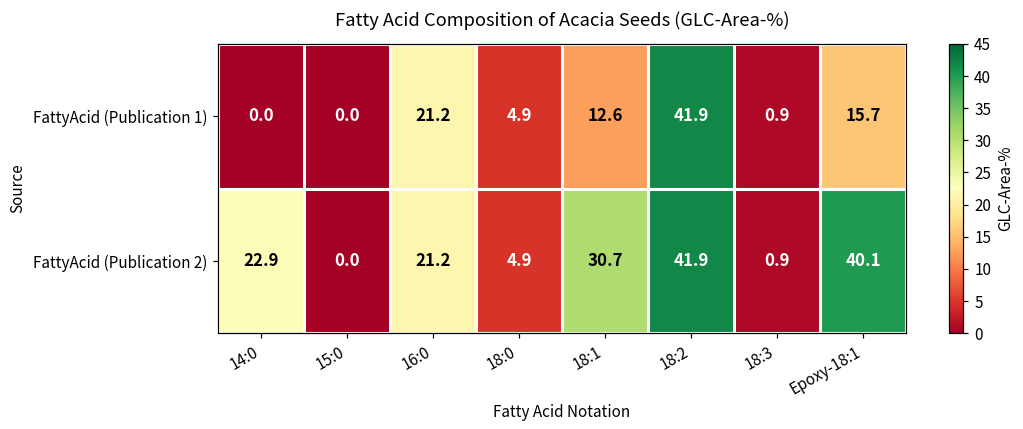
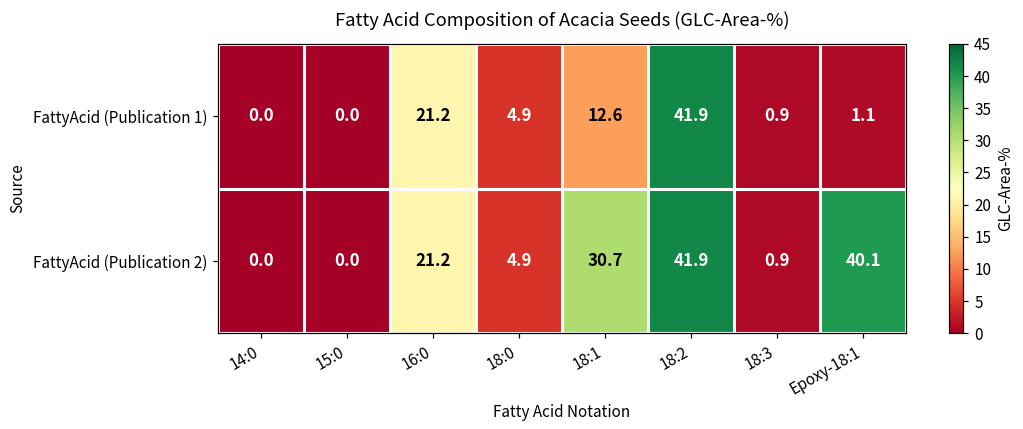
  {
    "FattyAcid (Publication 1)": {
      "14:0": 0.0,
      "15:0": 0.0,
      "16:0": 21.2,
      "18:0": 4.9,
      "18:1": 12.6,
      "18:2": 41.9,
      "18:3": 0.9,
-     "Epoxy-18:1": 15.7
+     "Epoxy-18:1": 1.1
    },
    "FattyAcid (Publication 2)": {
-     "14:0": 22.9,
+     "14:0": 0.0,
      "15:0": 0.0,
      "16:0": 21.2,
      "18:0": 4.9,
      "18:1": 30.7,
      "18:2": 41.9,
      "18:3": 0.9,
      "Epoxy-18:1": 40.1
    }
  }
